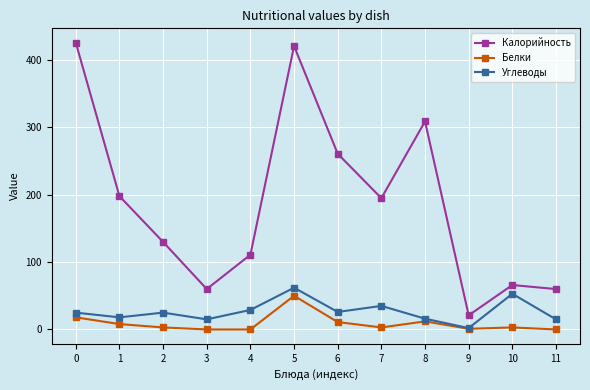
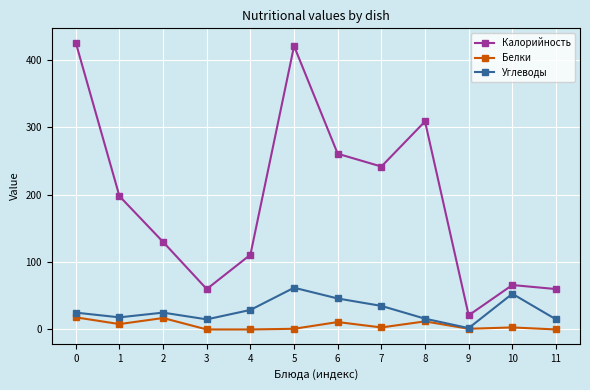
  {
    "Калорийность": {
      "0": 430,
      "1": 200,
      "2": 130,
      "3": 60,
      "4": 110,
      "5": 420,
      "6": 260,
-     "7": 200,
+     "7": 240,
      "8": 310,
      "9": 20,
      "10": 70,
      "11": 60
    },
    "Белки": {
      "0": 20,
      "1": 10,
-     "2": 0,
+     "2": 20,
      "3": 0,
      "4": 0,
-     "5": 50,
+     "5": 0,
      "6": 10,
      "7": 0,
      "8": 10,
      "10": 0,
      "11": 0
    },
    "Углеводы": {
      "0": 30,
      "1": 20,
      "2": 30,
      "3": 20,
      "4": 30,
      "5": 60,
-     "6": 30,
+     "6": 50,
      "7": 40,
      "8": 20,
      "10": 50,
      "11": 20
    }
  }
